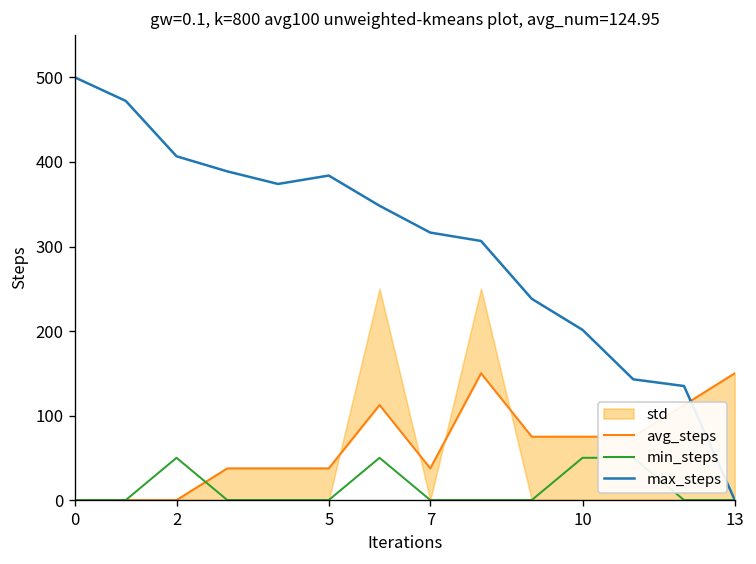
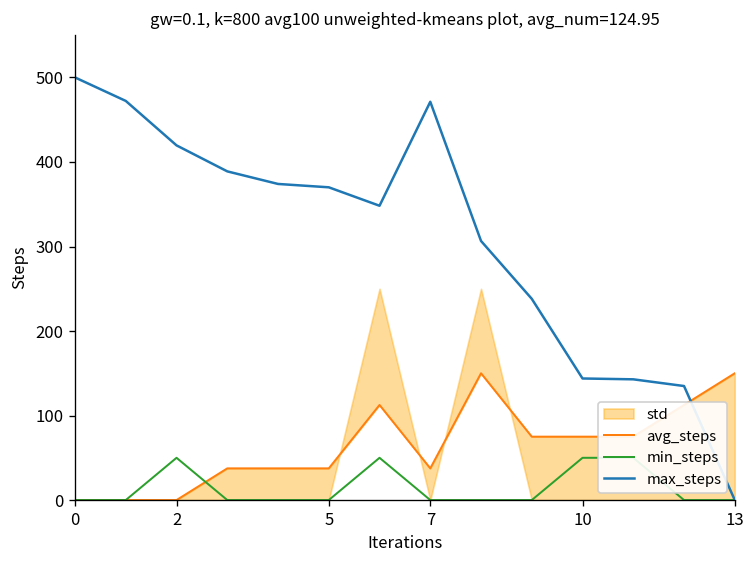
  {
    "min_steps": {
      "2": 50,
      "5": 0,
      "7": 0,
      "10": 50
    },
    "max_steps": {
      "0": 500,
-     "2": 410,
-     "5": 380,
-     "7": 320,
-     "10": 200
+     "2": 420,
+     "5": 370,
+     "7": 470,
+     "10": 140
    }
  }
